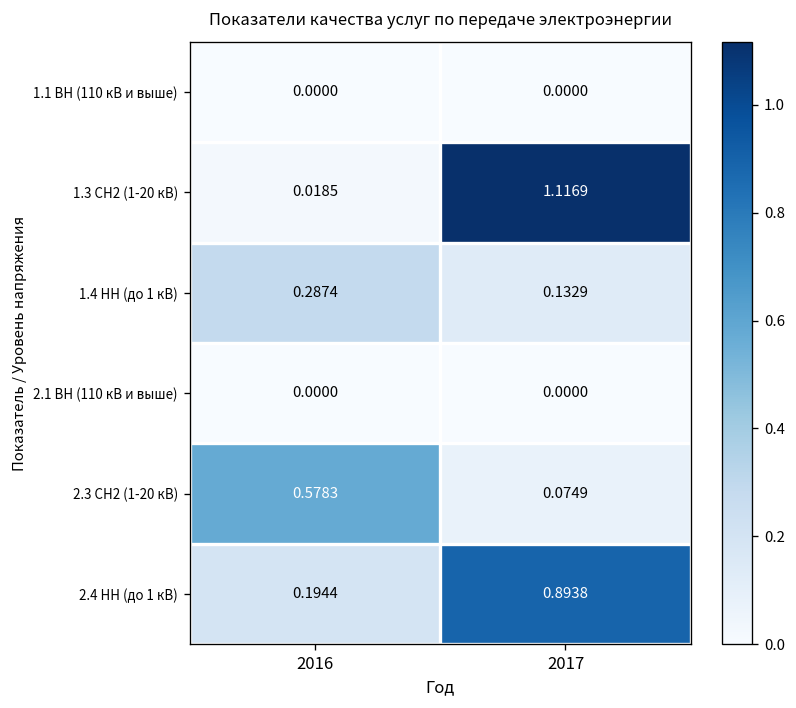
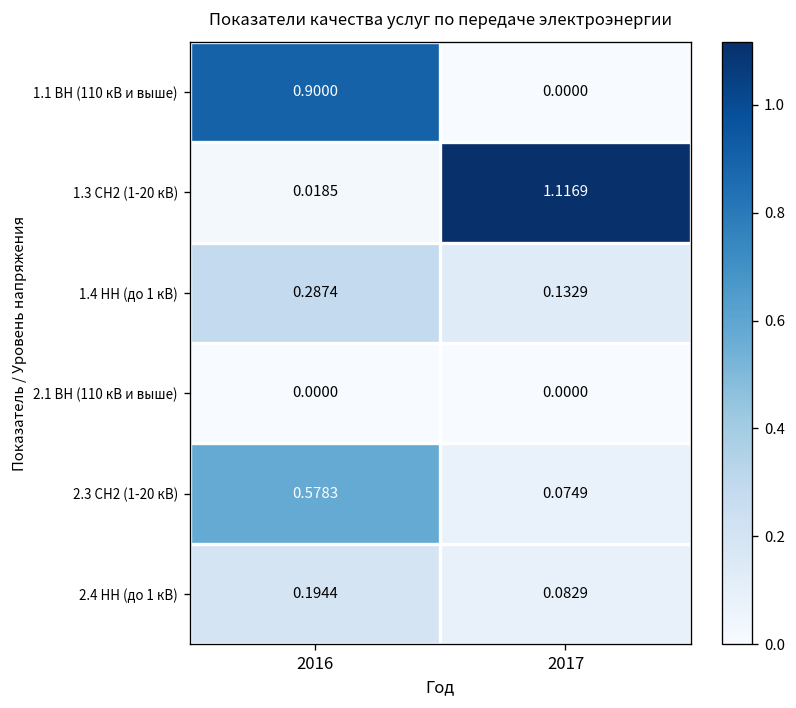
  {
    "1.1 ВН (110 кВ и выше)": {
-     "2016": 0.0000,
+     "2016": 0.9000,
      "2017": 0.0000
    },
    "1.3 СН2 (1-20 кВ)": {
      "2016": 0.0185,
      "2017": 1.1169
    },
    "1.4 НН (до 1 кВ)": {
      "2016": 0.2874,
      "2017": 0.1329
    },
    "2.1 ВН (110 кВ и выше)": {
      "2016": 0.0000,
      "2017": 0.0000
    },
    "2.3 СН2 (1-20 кВ)": {
      "2016": 0.5783,
      "2017": 0.0749
    },
    "2.4 НН (до 1 кВ)": {
      "2016": 0.1944,
-     "2017": 0.8938
+     "2017": 0.0829
    }
  }
